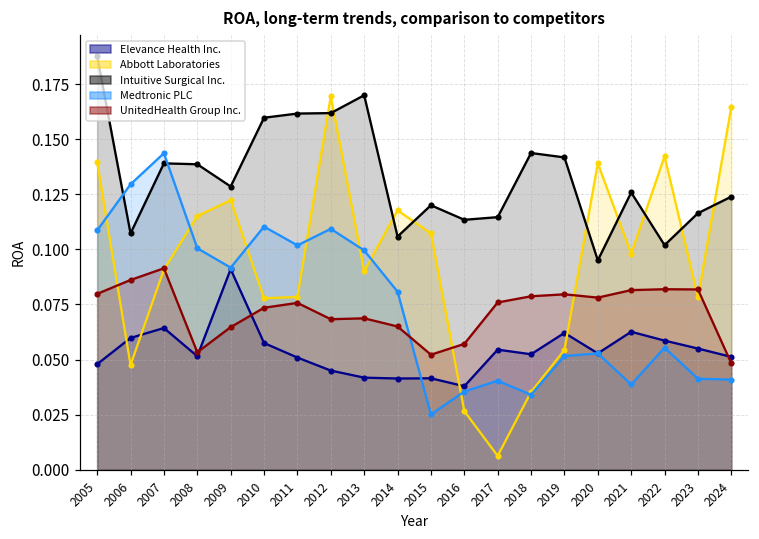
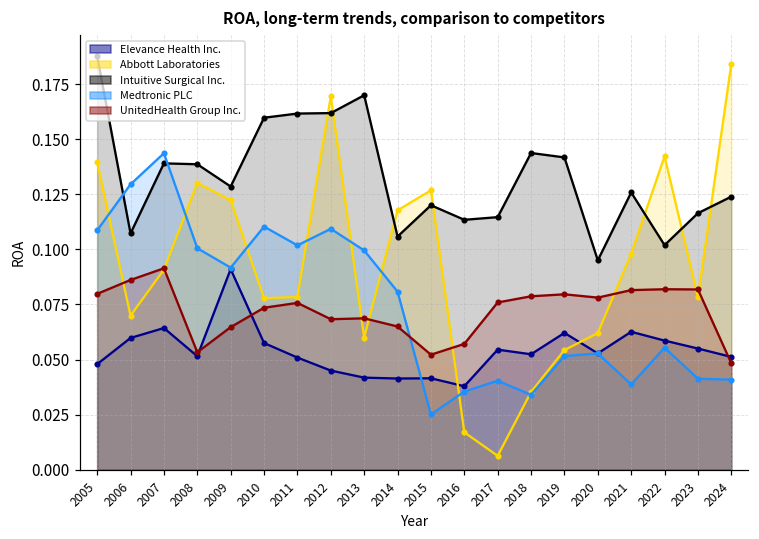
  {
    "Abbott Laboratories": {
      "2005": 0.140,
-     "2006": 0.048,
-     "2008": 0.115,
+     "2006": 0.070,
+     "2008": 0.130,
      "2009": 0.122,
      "2010": 0.078,
      "2011": 0.078,
      "2012": 0.169,
-     "2013": 0.09,
+     "2013": 0.06,
      "2014": 0.118,
-     "2015": 0.107,
-     "2016": 0.027,
+     "2015": 0.127,
+     "2016": 0.017,
      "2017": 0.006,
      "2018": 0.035,
      "2019": 0.054,
-     "2020": 0.139,
+     "2020": 0.062,
      "2021": 0.098,
      "2022": 0.142,
      "2023": 0.078,
-     "2024": 0.165
+     "2024": 0.184
    }
  }
